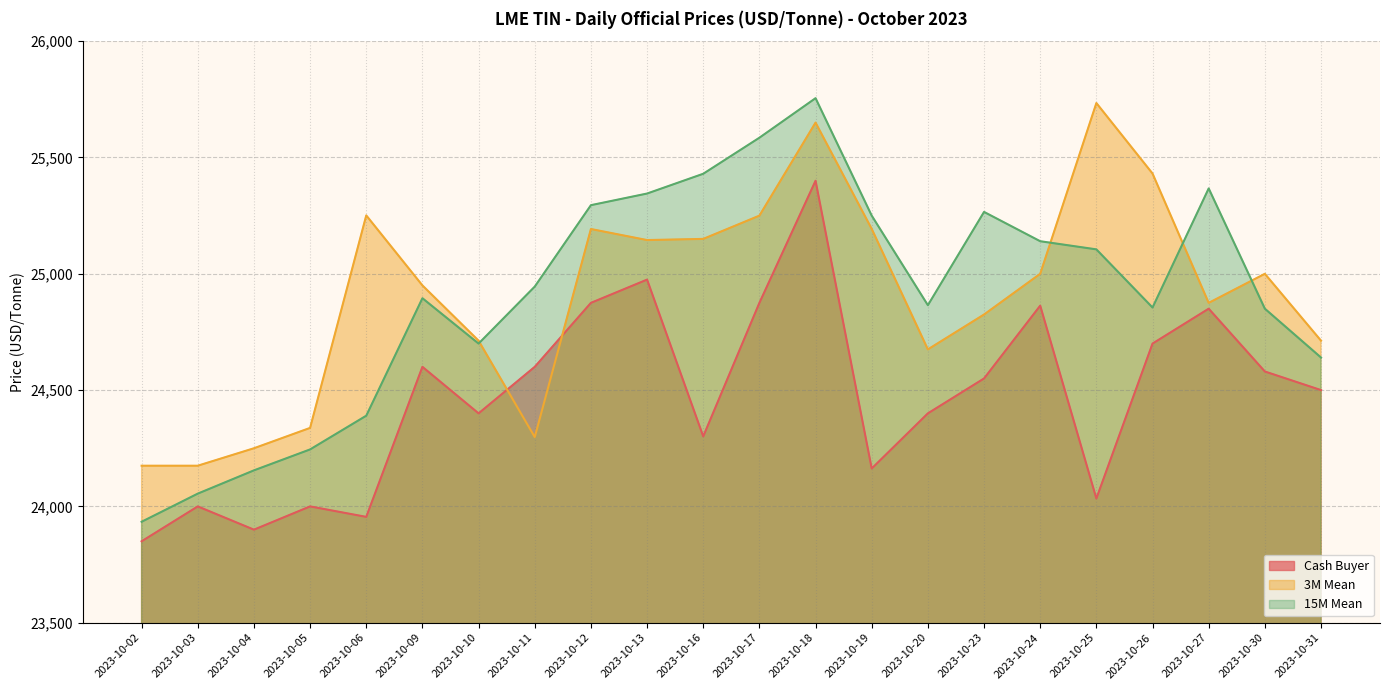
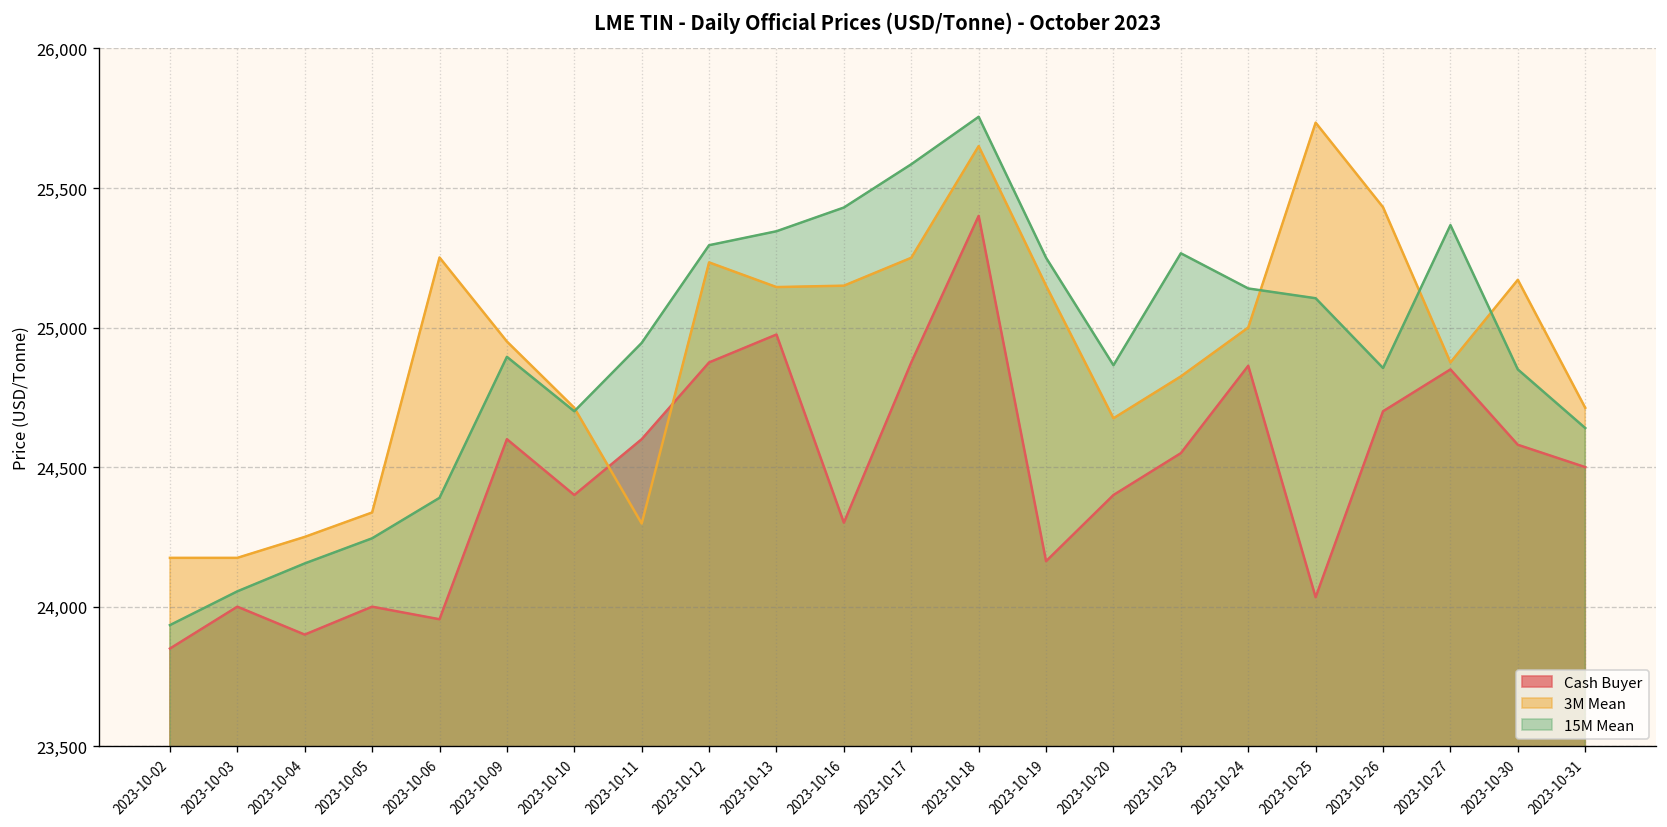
  {
    "Cash Buyer": {
      "2023-10-02": "23,850",
      "2023-10-03": "24,000",
      "2023-10-04": "23,900",
      "2023-10-05": "24,000",
      "2023-10-06": "23,960",
      "2023-10-09": "24,600",
      "2023-10-10": "24,400",
      "2023-10-11": "24,600",
      "2023-10-12": "24,880",
      "2023-10-13": "24,980",
      "2023-10-16": "24,300",
      "2023-10-17": "24,880",
      "2023-10-18": "25,400",
      "2023-10-19": "24,160",
      "2023-10-20": "24,400",
      "2023-10-23": "24,550",
      "2023-10-24": "24,860",
      "2023-10-25": "24,030",
      "2023-10-26": "24,700",
      "2023-10-27": "24,850",
      "2023-10-30": "24,580",
      "2023-10-31": "24,500"
    },
    "3M Mean": {
      "2023-10-02": "24,180",
      "2023-10-03": "24,180",
      "2023-10-04": "24,250",
      "2023-10-05": "24,340",
      "2023-10-06": "25,250",
      "2023-10-09": "24,950",
      "2023-10-10": "24,710",
      "2023-10-11": "24,300",
-     "2023-10-12": "25,190",
+     "2023-10-12": "25,230",
      "2023-10-13": "25,150",
      "2023-10-16": "25,150",
      "2023-10-17": "25,250",
      "2023-10-18": "25,650",
-     "2023-10-19": "25,190",
+     "2023-10-19": "25,150",
      "2023-10-20": "24,680",
      "2023-10-23": "24,830",
      "2023-10-24": "25,000",
      "2023-10-25": "25,730",
      "2023-10-26": "25,430",
      "2023-10-27": "24,880",
-     "2023-10-30": "25,000",
+     "2023-10-30": "25,170",
      "2023-10-31": "24,710"
    },
    "15M Mean": {
      "2023-10-02": "23,930",
      "2023-10-03": "24,060",
      "2023-10-04": "24,160",
      "2023-10-05": "24,250",
      "2023-10-06": "24,390",
      "2023-10-09": "24,900",
      "2023-10-10": "24,700",
      "2023-10-11": "24,950",
      "2023-10-12": "25,300",
      "2023-10-13": "25,350",
      "2023-10-16": "25,430",
      "2023-10-17": "25,590",
      "2023-10-18": "25,760",
      "2023-10-19": "25,250",
      "2023-10-20": "24,870",
      "2023-10-23": "25,270",
      "2023-10-24": "25,140",
      "2023-10-25": "25,110",
      "2023-10-26": "24,860",
      "2023-10-27": "25,370",
      "2023-10-30": "24,850",
      "2023-10-31": "24,640"
    }
  }
